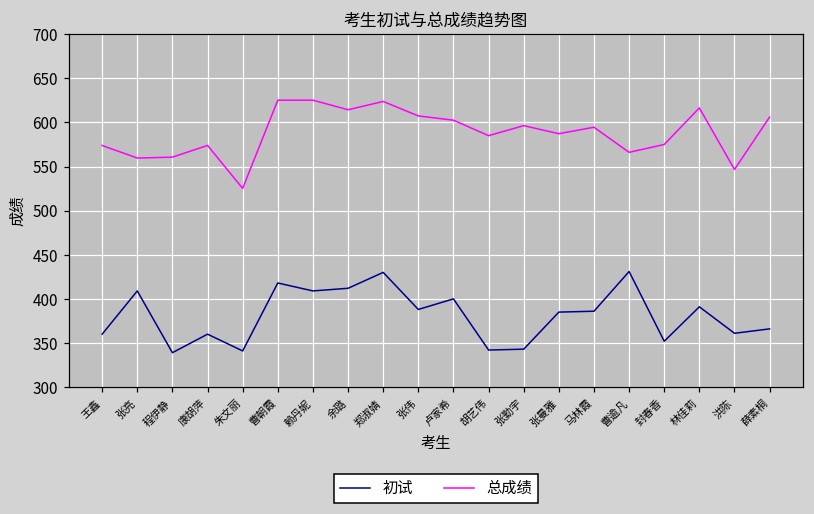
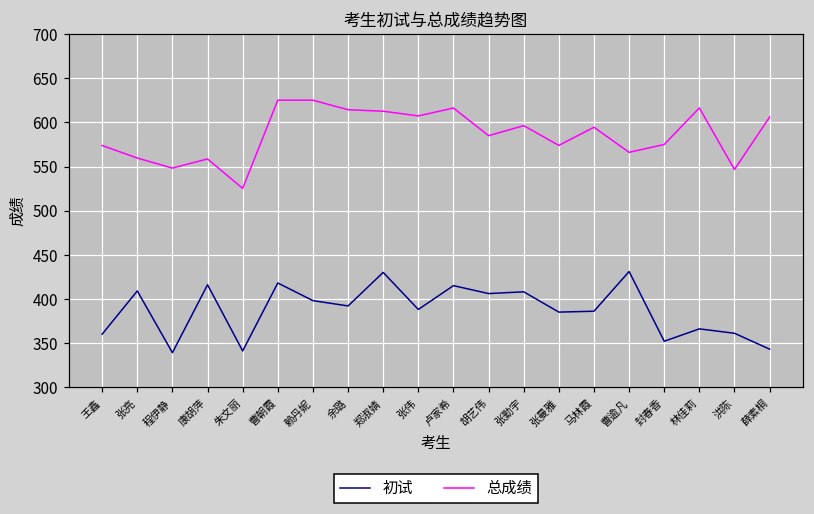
  {
    "初试": {
      "王鑫": 360,
      "张亮": 410,
      "程伊静": 340,
-     "康胡萍": 360,
+     "康胡萍": 420,
      "朱文丽": 340,
      "曹朝霞": 420,
-     "赖丹妮": 410,
-     "余璐": 410,
+     "赖丹妮": 400,
+     "余璐": 390,
      "郑淑婧": 430,
      "张伟": 390,
-     "卢家希": 400,
-     "胡艺伟": 340,
-     "张勤宇": 340,
+     "卢家希": 420,
+     "胡艺伟": 410,
+     "张勤宇": 410,
      "张曼雅": 390,
      "马林霞": 390,
      "曹逾凡": 430,
      "封春香": 350,
-     "林佳莉": 390,
+     "林佳莉": 370,
      "洪陈": 360,
-     "薛素桐": 370
+     "薛素桐": 340
    },
    "总成绩": {
      "王鑫": 570,
      "张亮": 560,
-     "程伊静": 560,
-     "康胡萍": 570,
+     "程伊静": 550,
+     "康胡萍": 560,
      "朱文丽": 530,
      "曹朝霞": 630,
      "赖丹妮": 630,
      "余璐": 610,
-     "郑淑婧": 620,
+     "郑淑婧": 610,
      "张伟": 610,
-     "卢家希": 600,
+     "卢家希": 620,
      "胡艺伟": 580,
      "张勤宇": 600,
-     "张曼雅": 590,
+     "张曼雅": 570,
      "马林霞": 590,
      "曹逾凡": 570,
      "封春香": 580,
      "林佳莉": 620,
      "洪陈": 550,
      "薛素桐": 610
    }
  }
